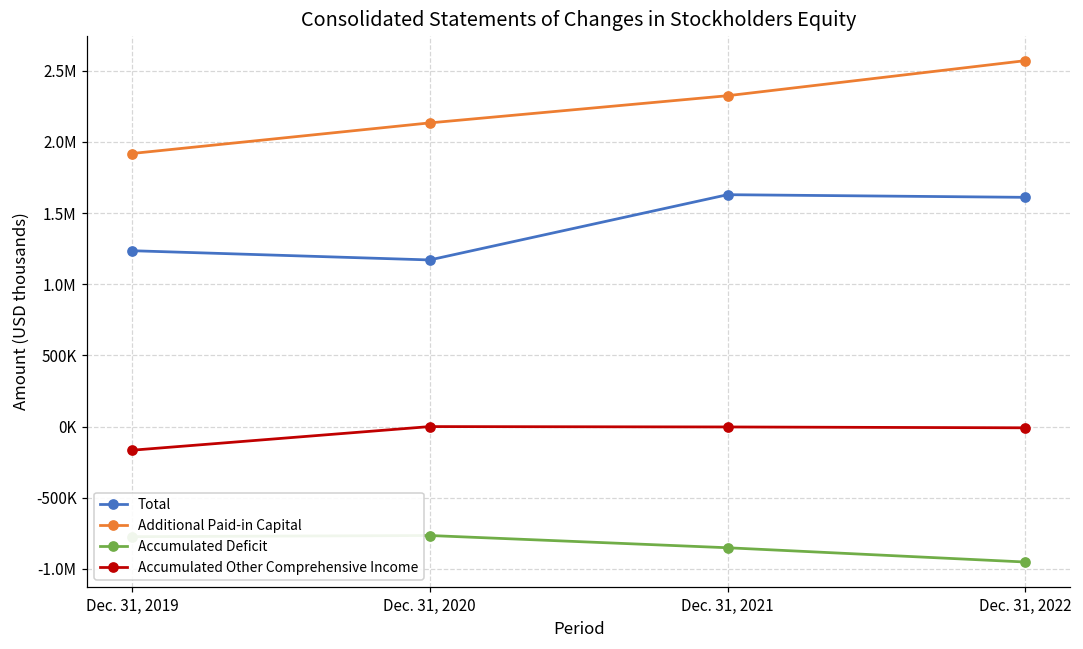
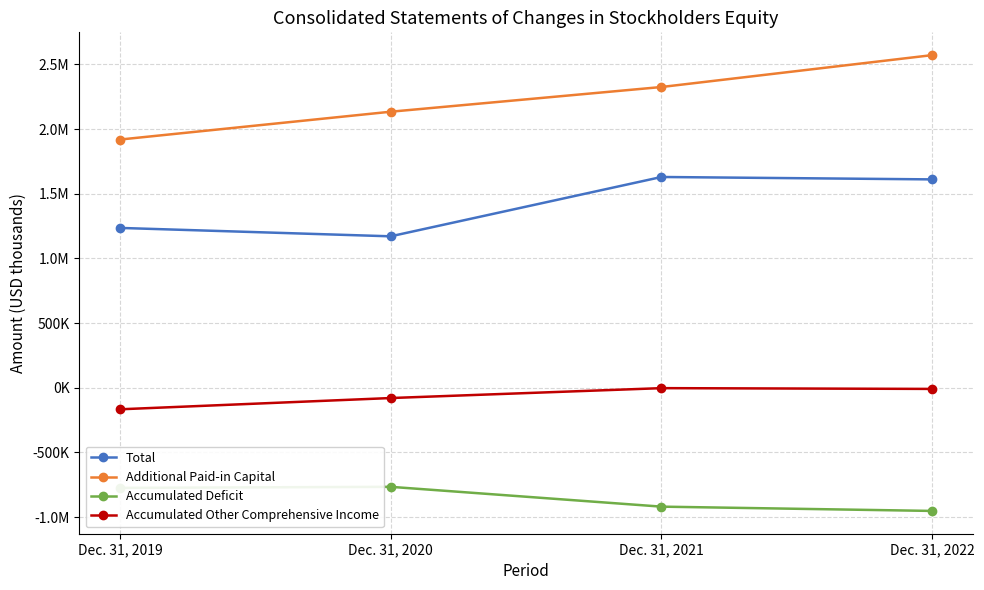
  {
    "Total": {
      "Dec. 31, 2019": 1240000,
      "Dec. 31, 2020": 1170000,
      "Dec. 31, 2021": 1630000,
      "Dec. 31, 2022": 1610000
    },
    "Additional Paid-in Capital": {
      "Dec. 31, 2019": 1920000,
      "Dec. 31, 2020": 2130000,
      "Dec. 31, 2021": 2320000,
      "Dec. 31, 2022": 2570000
    },
    "Accumulated Deficit": {
      "Dec. 31, 2020": -770000,
-     "Dec. 31, 2021": -850000,
+     "Dec. 31, 2021": -920000,
      "Dec. 31, 2022": -950000
    },
    "Accumulated Other Comprehensive Income": {
      "Dec. 31, 2019": -170000,
-     "Dec. 31, 2020": 0,
+     "Dec. 31, 2020": -80000,
      "Dec. 31, 2021": 0,
      "Dec. 31, 2022": -10000
    }
  }
